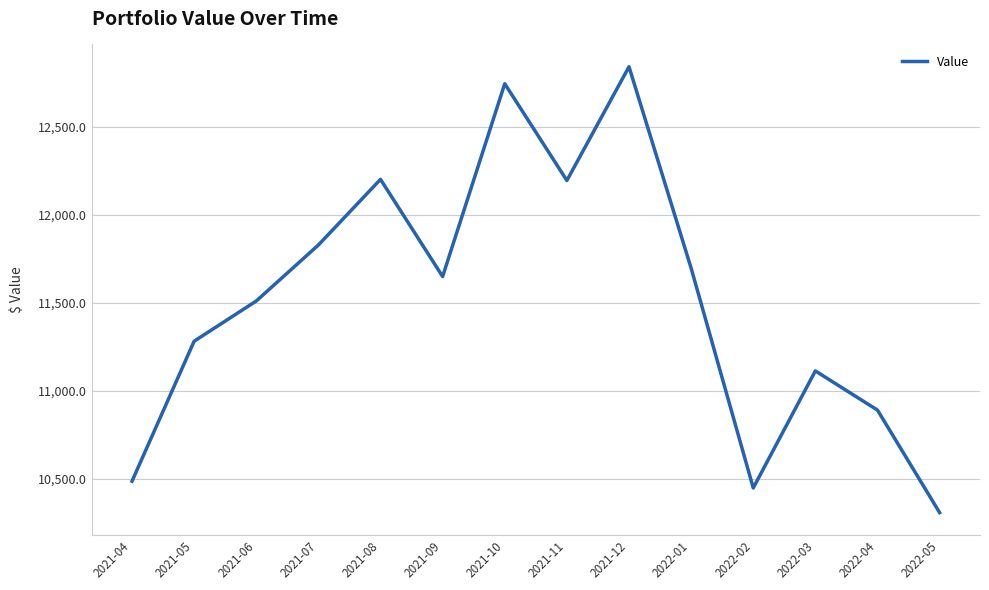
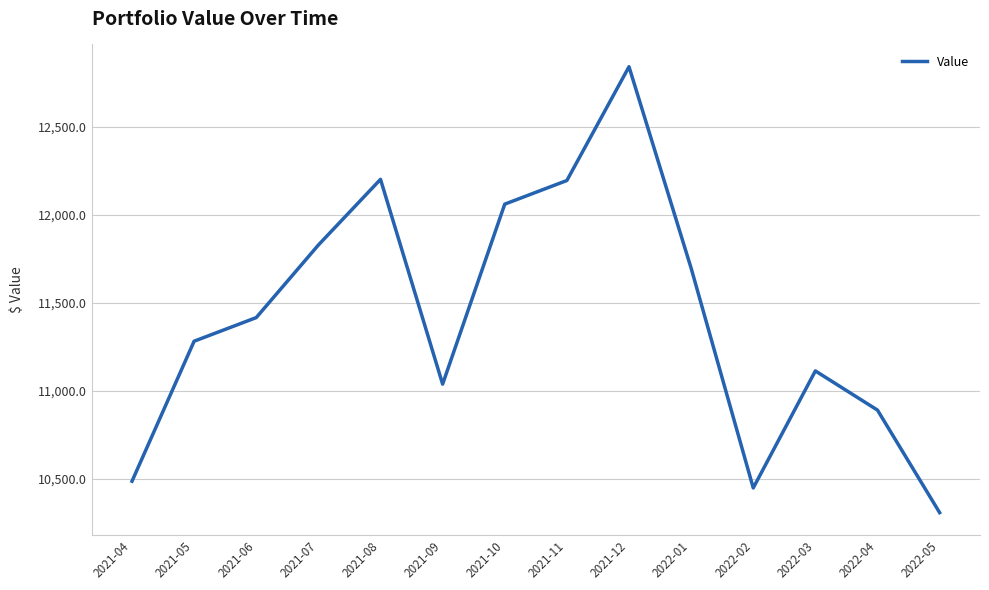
  {
    "2021-04": "10,490",
    "2021-05": "11,280",
-   "2021-06": "11,510",
+   "2021-06": "11,420",
    "2021-07": "11,830",
    "2021-08": "12,200",
-   "2021-09": "11,650",
-   "2021-10": "12,740",
+   "2021-09": "11,040",
+   "2021-10": "12,060",
    "2021-11": "12,190",
    "2021-12": "12,840",
    "2022-01": "11,700",
    "2022-02": "10,450",
    "2022-03": "11,110",
    "2022-04": "10,890",
    "2022-05": "10,310"
  }
